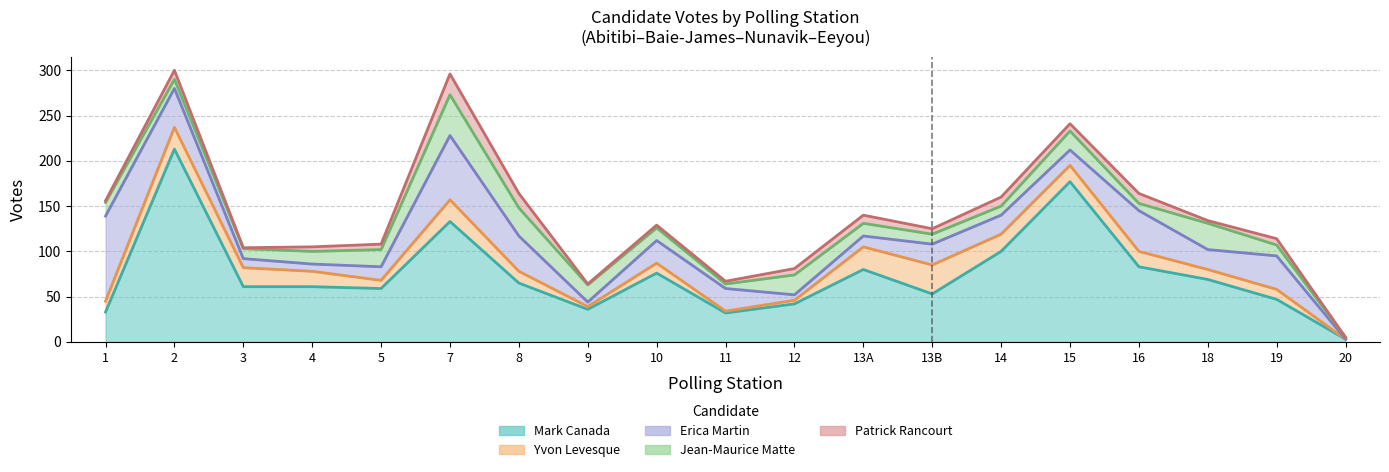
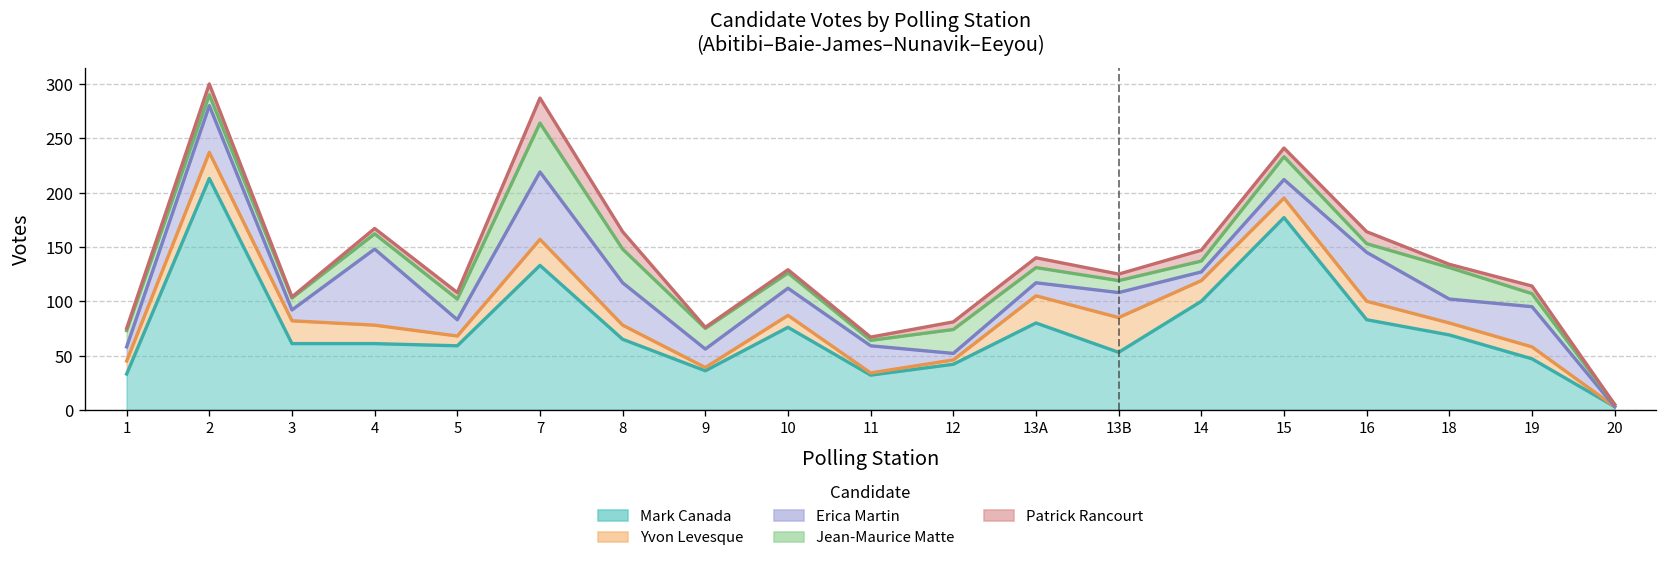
  {
    "Erica Martin": {
-     "1": 90,
+     "1": 10,
      "2": 40,
      "3": 10,
-     "4": 10,
+     "4": 70,
      "5": 20,
-     "7": 70,
+     "7": 60,
      "8": 40,
-     "9": 10,
+     "9": 20,
      "10": 30,
      "11": 30,
      "12": 10,
      "13A": 10,
      "13B": 20,
-     "14": 20,
+     "14": 10,
      "15": 20,
      "16": 50,
      "18": 20,
      "19": 40
    }
  }
